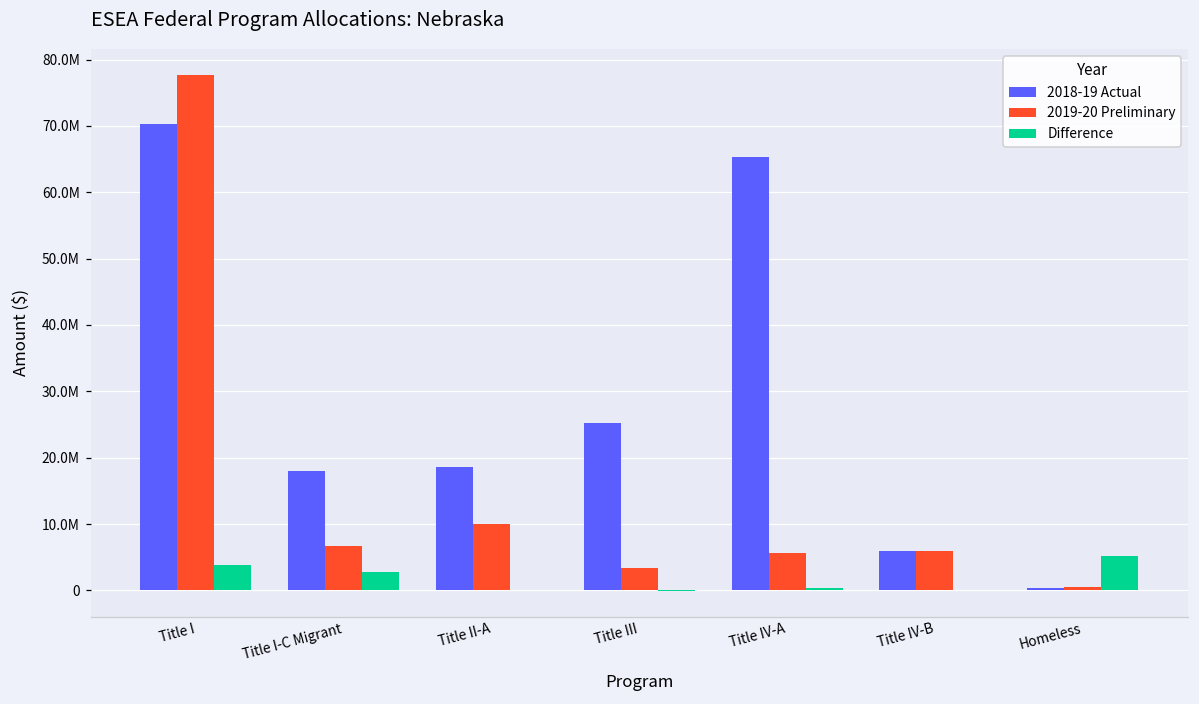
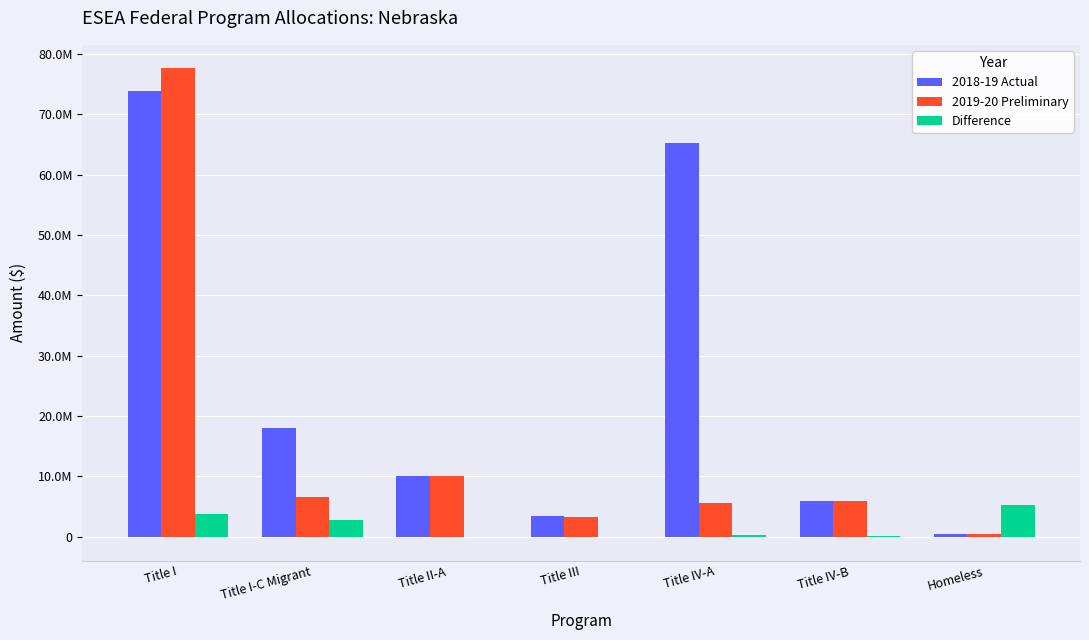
  {
    "2018-19 Actual": {
-     "Title I": 70000000,
+     "Title I": 74000000,
      "Title I-C Migrant": 18000000,
-     "Title II-A": 19000000,
-     "Title III": 25000000,
+     "Title II-A": 10000000,
+     "Title III": 3000000,
      "Title IV-A": 65000000,
      "Title IV-B": 6000000
    },
    "2019-20 Preliminary": {
      "Title I": 78000000,
      "Title I-C Migrant": 7000000,
      "Title II-A": 10000000,
      "Title III": 3000000,
      "Title IV-A": 6000000,
      "Title IV-B": 6000000,
      "Homeless": 0
    },
    "Difference": {
      "Title I": 4000000,
      "Title I-C Migrant": 3000000,
      "Homeless": 5000000
    }
  }
